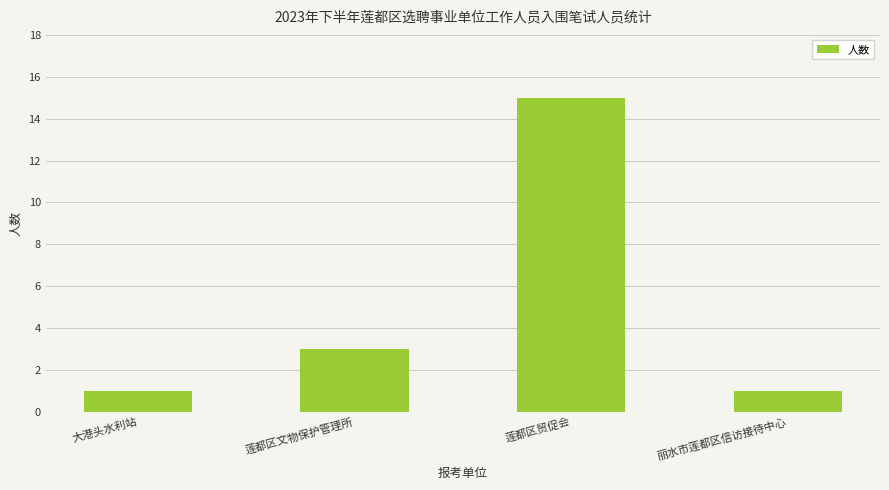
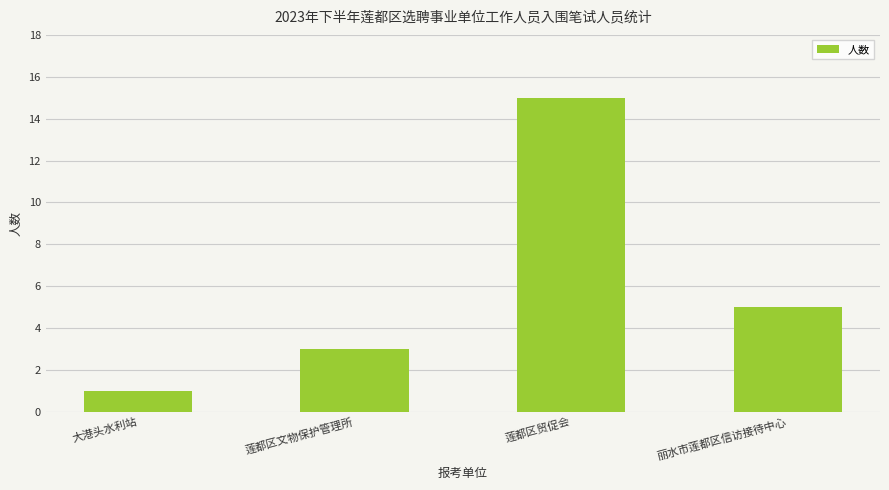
  {
    "大港头水利站": 1,
    "莲都区文物保护管理所": 3,
    "莲都区贸促会": 15,
-   "丽水市莲都区信访接待中心": 1
+   "丽水市莲都区信访接待中心": 5
  }
